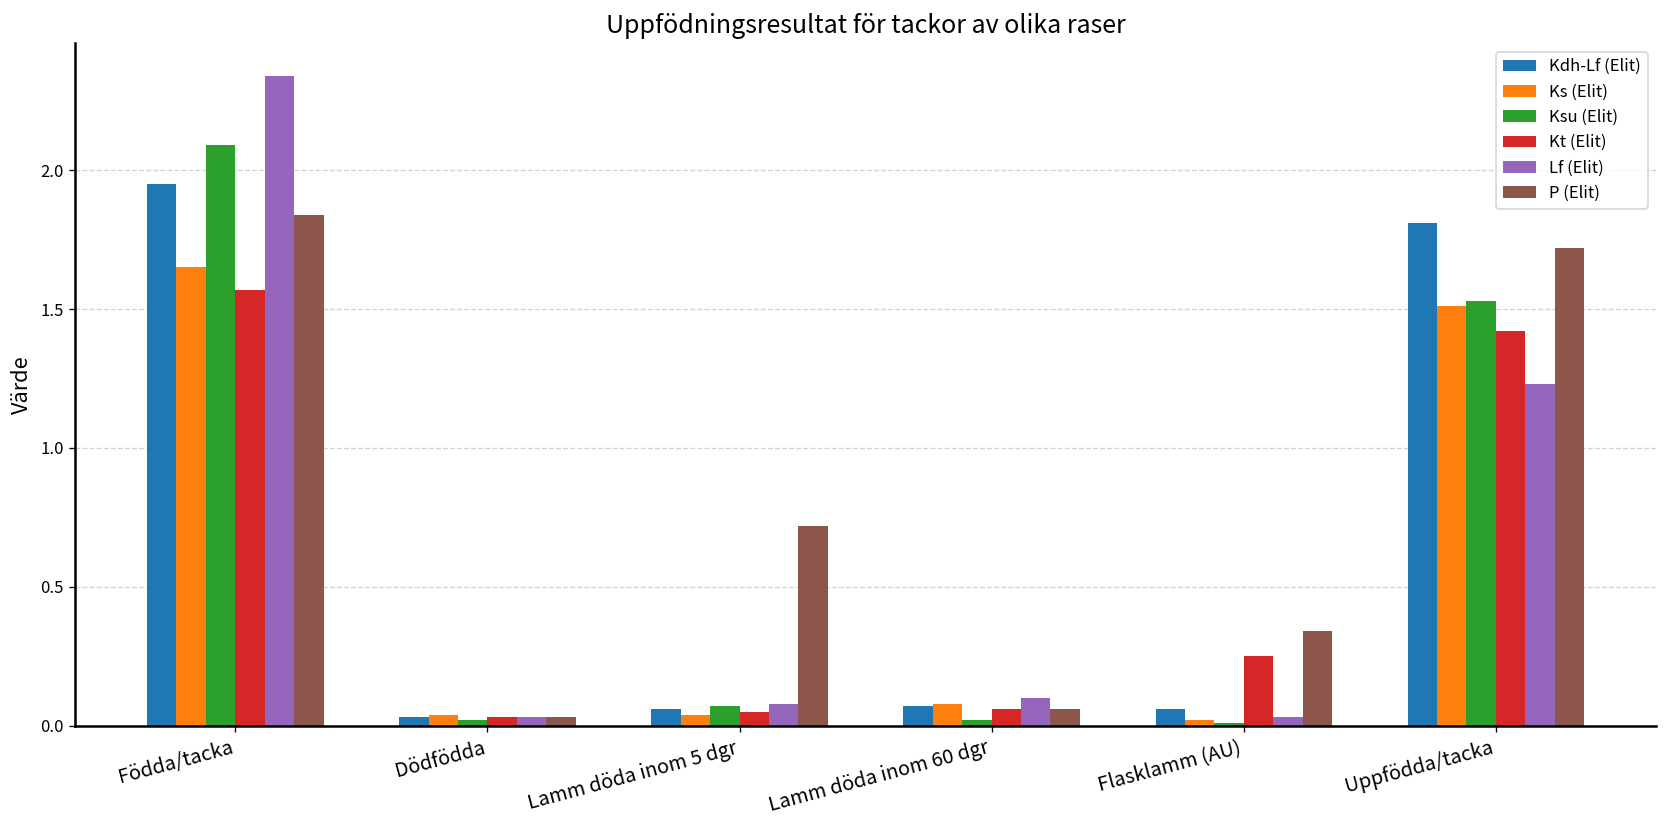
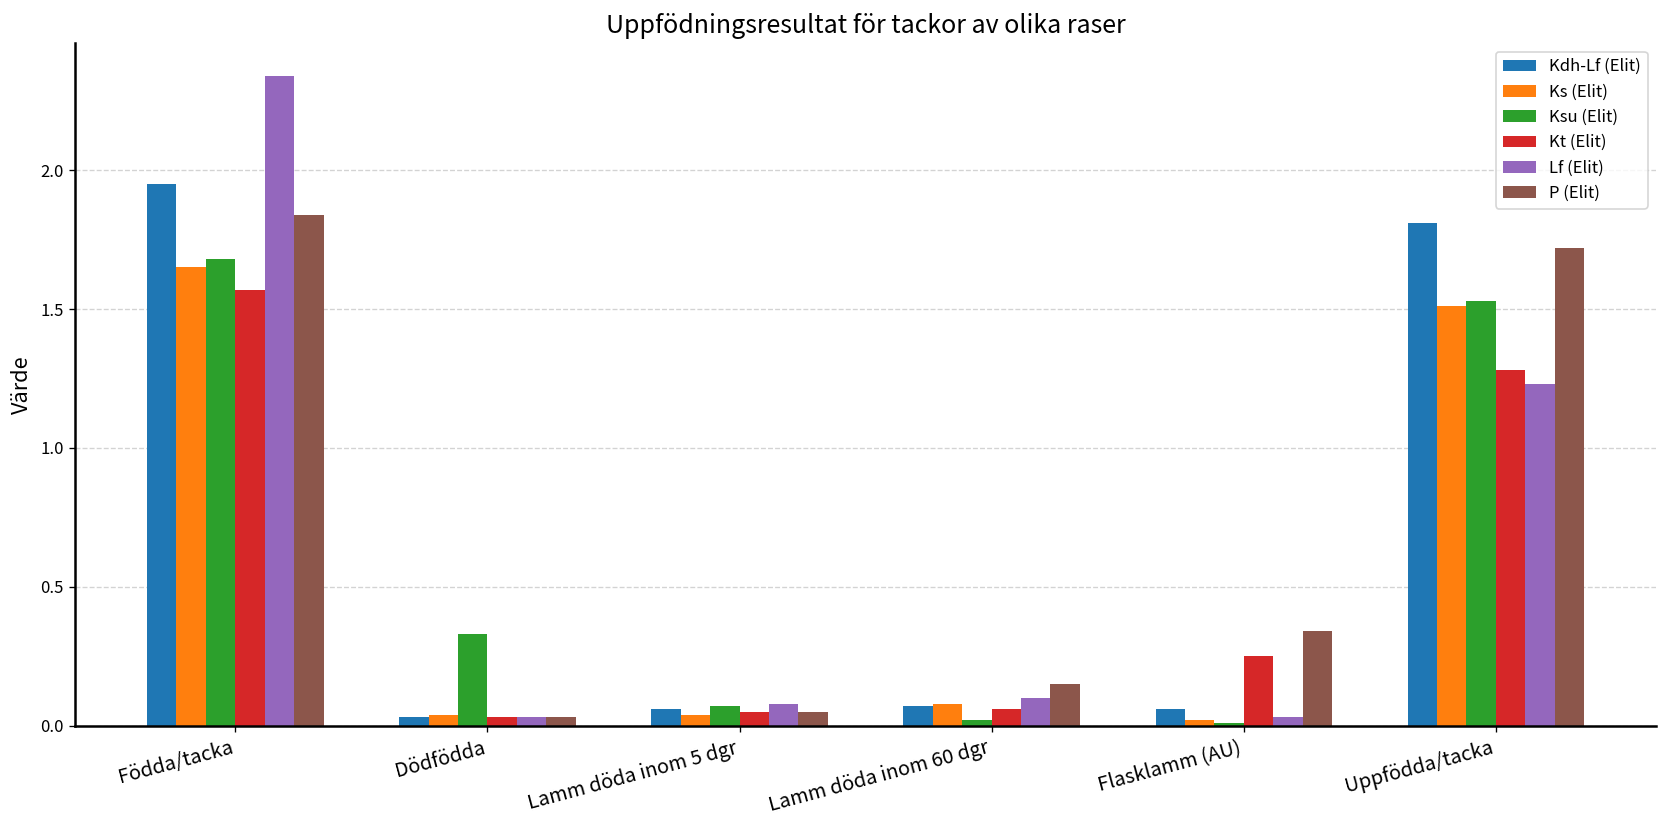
  {
    "Kdh-Lf (Elit)": {
      "Födda/tacka": 1.95,
      "Dödfödda": 0.03,
      "Lamm döda inom 5 dgr": 0.06,
      "Lamm döda inom 60 dgr": 0.07,
      "Flasklamm (AU)": 0.06,
      "Uppfödda/tacka": 1.81
    },
    "Ks (Elit)": {
      "Födda/tacka": 1.65,
      "Dödfödda": 0.04,
      "Lamm döda inom 5 dgr": 0.04,
      "Lamm döda inom 60 dgr": 0.08,
      "Flasklamm (AU)": 0.02,
      "Uppfödda/tacka": 1.51
    },
    "Ksu (Elit)": {
-     "Födda/tacka": 2.09,
-     "Dödfödda": 0.02,
+     "Födda/tacka": 1.68,
+     "Dödfödda": 0.33,
      "Lamm döda inom 5 dgr": 0.07,
      "Lamm döda inom 60 dgr": 0.02,
      "Uppfödda/tacka": 1.53
    },
    "Kt (Elit)": {
      "Födda/tacka": 1.57,
      "Dödfödda": 0.03,
      "Lamm döda inom 5 dgr": 0.05,
      "Lamm döda inom 60 dgr": 0.06,
      "Flasklamm (AU)": 0.25,
-     "Uppfödda/tacka": 1.42
+     "Uppfödda/tacka": 1.28
    },
    "Lf (Elit)": {
      "Födda/tacka": 2.34,
      "Dödfödda": 0.03,
      "Lamm döda inom 5 dgr": 0.08,
      "Lamm döda inom 60 dgr": 0.10,
      "Flasklamm (AU)": 0.03,
      "Uppfödda/tacka": 1.23
    },
    "P (Elit)": {
      "Födda/tacka": 1.84,
      "Dödfödda": 0.03,
-     "Lamm döda inom 5 dgr": 0.72,
-     "Lamm döda inom 60 dgr": 0.06,
+     "Lamm döda inom 5 dgr": 0.05,
+     "Lamm döda inom 60 dgr": 0.15,
      "Flasklamm (AU)": 0.34,
      "Uppfödda/tacka": 1.72
    }
  }
